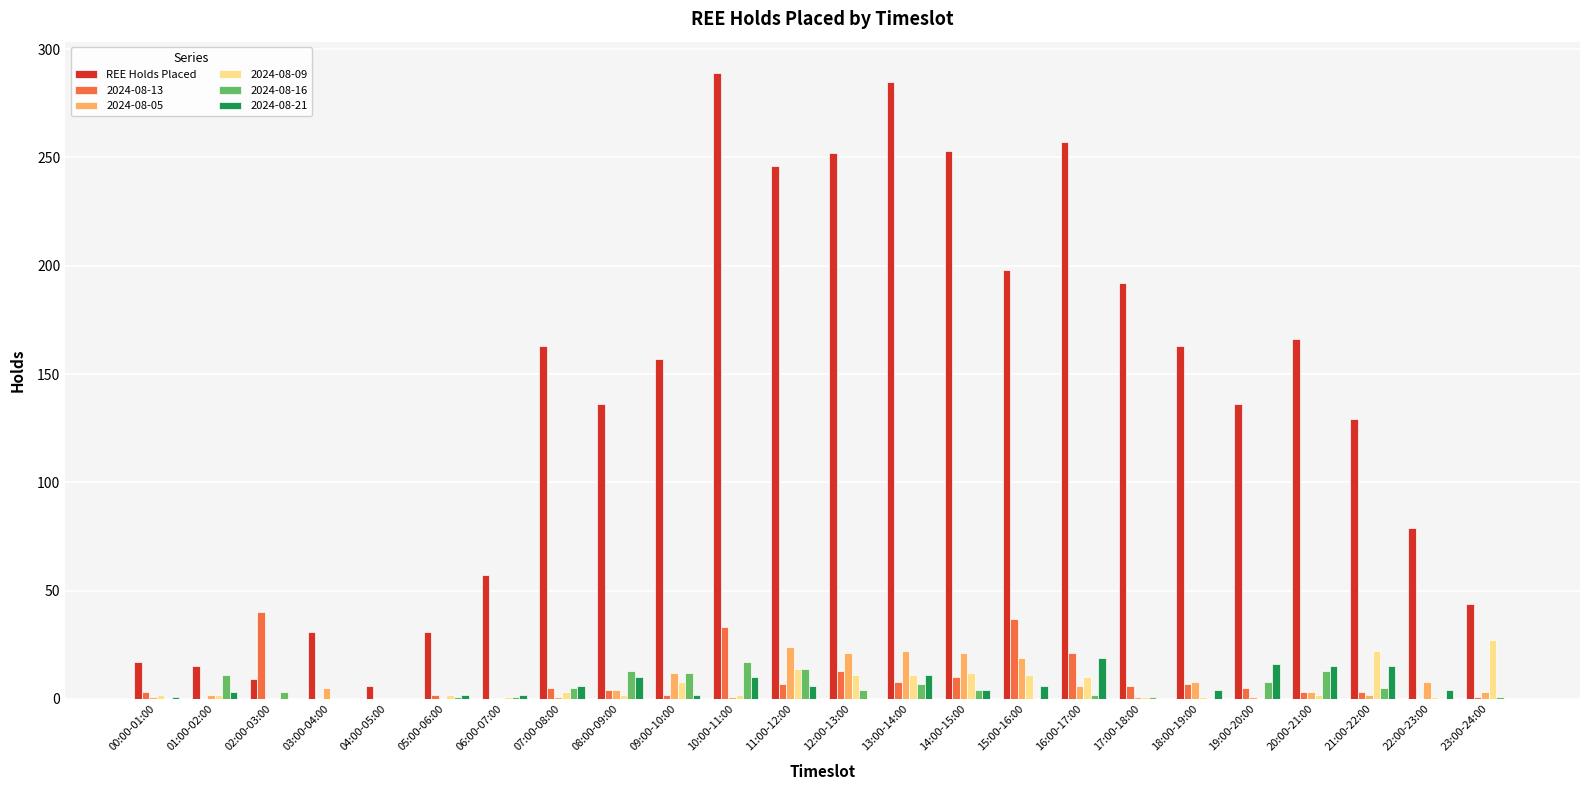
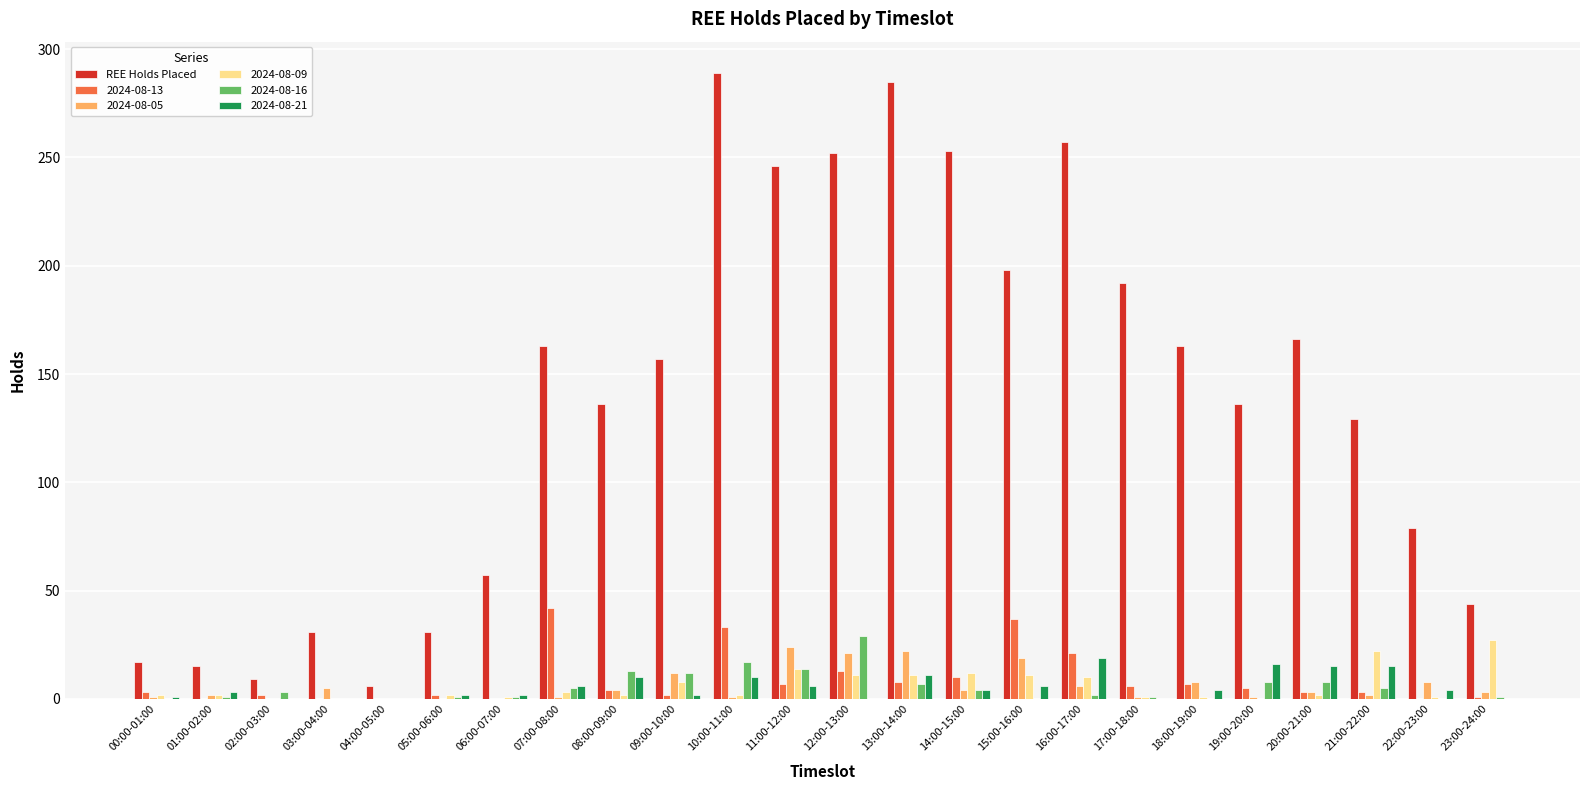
  {
    "REE Holds Placed": {
      "00:00-01:00": 17,
      "01:00-02:00": 15,
      "02:00-03:00": 9,
      "03:00-04:00": 31,
      "04:00-05:00": 6,
      "05:00-06:00": 31,
      "06:00-07:00": 57,
      "07:00-08:00": 163,
      "08:00-09:00": 136,
      "09:00-10:00": 157,
      "10:00-11:00": 289,
      "11:00-12:00": 246,
      "12:00-13:00": 252,
      "13:00-14:00": 285,
      "14:00-15:00": 253,
      "15:00-16:00": 198,
      "16:00-17:00": 257,
      "17:00-18:00": 192,
      "18:00-19:00": 163,
      "19:00-20:00": 136,
      "20:00-21:00": 166,
      "21:00-22:00": 129,
      "22:00-23:00": 79,
      "23:00-24:00": 44
    },
    "2024-08-13": {
      "00:00-01:00": 3,
      "01:00-02:00": 0,
-     "02:00-03:00": 40,
+     "02:00-03:00": 2,
      "03:00-04:00": 0,
      "04:00-05:00": 0,
      "05:00-06:00": 2,
      "06:00-07:00": 0,
-     "07:00-08:00": 5,
+     "07:00-08:00": 42,
      "08:00-09:00": 4,
      "09:00-10:00": 2,
      "10:00-11:00": 33,
      "11:00-12:00": 7,
      "12:00-13:00": 13,
      "13:00-14:00": 8,
      "14:00-15:00": 10,
      "15:00-16:00": 37,
      "16:00-17:00": 21,
      "17:00-18:00": 6,
      "18:00-19:00": 7,
      "19:00-20:00": 5,
      "20:00-21:00": 3,
      "21:00-22:00": 3,
      "22:00-23:00": 0
    },
    "2024-08-05": {
      "01:00-02:00": 2,
      "02:00-03:00": 0,
      "03:00-04:00": 5,
      "04:00-05:00": 0,
      "05:00-06:00": 0,
      "06:00-07:00": 0,
      "08:00-09:00": 4,
      "09:00-10:00": 12,
      "11:00-12:00": 24,
      "12:00-13:00": 21,
      "13:00-14:00": 22,
-     "14:00-15:00": 21,
+     "14:00-15:00": 4,
      "15:00-16:00": 19,
      "16:00-17:00": 6,
      "18:00-19:00": 8,
      "20:00-21:00": 3,
      "21:00-22:00": 2,
      "22:00-23:00": 8,
      "23:00-24:00": 3
    },
    "2024-08-09": {
      "00:00-01:00": 2,
      "01:00-02:00": 2,
      "02:00-03:00": 0,
      "03:00-04:00": 0,
      "04:00-05:00": 0,
      "05:00-06:00": 2,
      "07:00-08:00": 3,
      "08:00-09:00": 2,
      "09:00-10:00": 8,
      "10:00-11:00": 2,
      "11:00-12:00": 14,
      "12:00-13:00": 11,
      "13:00-14:00": 11,
      "14:00-15:00": 12,
      "15:00-16:00": 11,
      "16:00-17:00": 10,
      "19:00-20:00": 0,
      "20:00-21:00": 2,
      "21:00-22:00": 22,
      "23:00-24:00": 27
    },
    "2024-08-16": {
      "00:00-01:00": 0,
-     "01:00-02:00": 11,
+     "01:00-02:00": 1,
      "02:00-03:00": 3,
      "03:00-04:00": 0,
      "04:00-05:00": 0,
      "07:00-08:00": 5,
      "08:00-09:00": 13,
      "09:00-10:00": 12,
      "10:00-11:00": 17,
      "11:00-12:00": 14,
-     "12:00-13:00": 4,
+     "12:00-13:00": 29,
      "13:00-14:00": 7,
      "14:00-15:00": 4,
      "15:00-16:00": 0,
      "16:00-17:00": 2,
      "18:00-19:00": 0,
      "19:00-20:00": 8,
-     "20:00-21:00": 13,
+     "20:00-21:00": 8,
      "21:00-22:00": 5,
      "22:00-23:00": 0
    },
    "2024-08-21": {
      "01:00-02:00": 3,
      "02:00-03:00": 0,
      "03:00-04:00": 0,
      "04:00-05:00": 0,
      "05:00-06:00": 2,
      "06:00-07:00": 2,
      "07:00-08:00": 6,
      "08:00-09:00": 10,
      "09:00-10:00": 2,
      "10:00-11:00": 10,
      "11:00-12:00": 6,
      "12:00-13:00": 0,
      "13:00-14:00": 11,
      "14:00-15:00": 4,
      "15:00-16:00": 6,
      "16:00-17:00": 19,
      "17:00-18:00": 0,
      "18:00-19:00": 4,
      "19:00-20:00": 16,
      "20:00-21:00": 15,
      "21:00-22:00": 15,
      "22:00-23:00": 4,
      "23:00-24:00": 0
    }
  }
